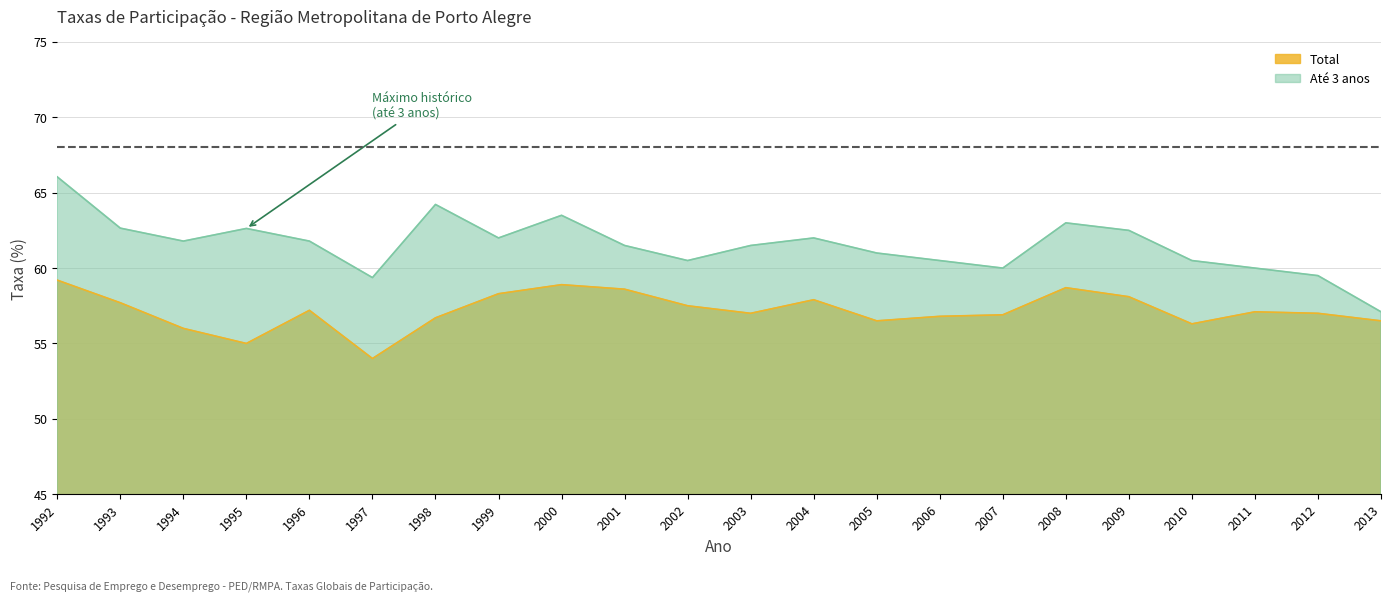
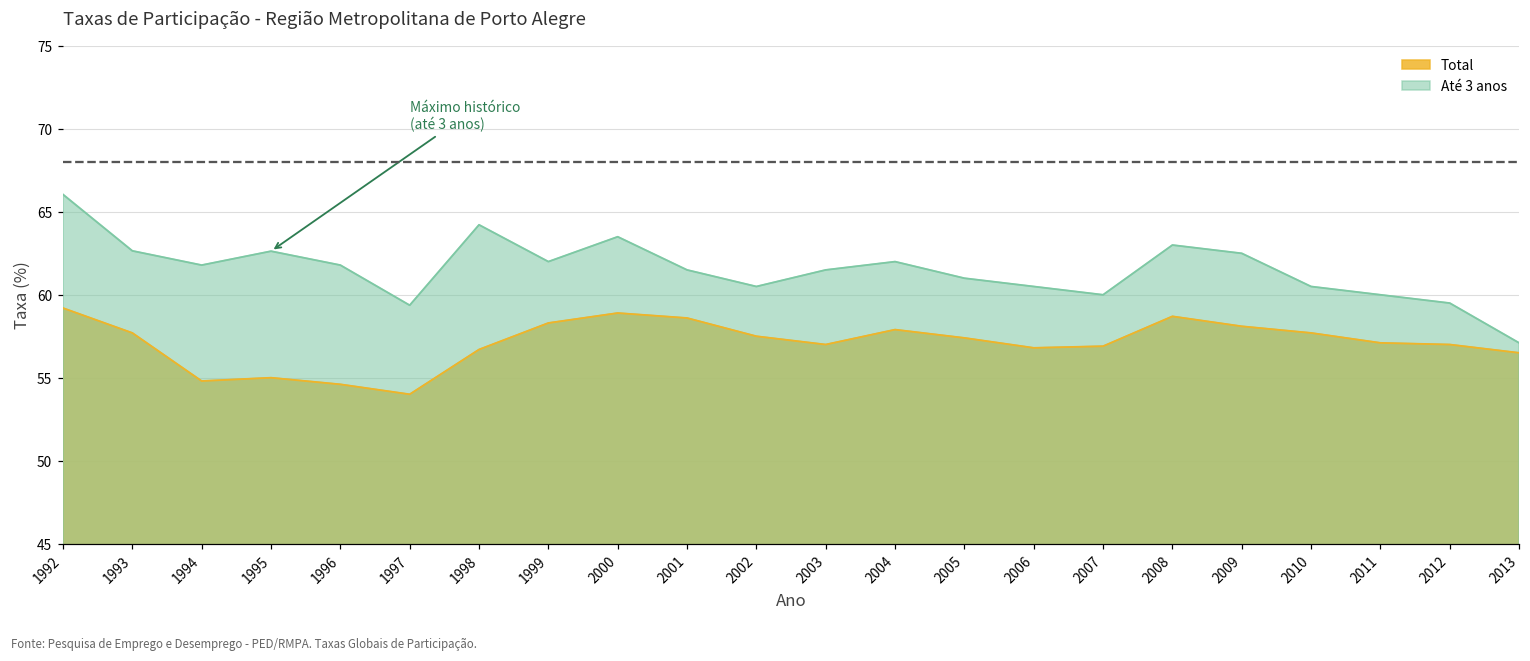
  {
    "Total": {
      "1992": 59.2,
      "1993": 57.7,
-     "1994": 56.0,
+     "1994": 54.8,
      "1995": 55.0,
-     "1996": 57.2,
+     "1996": 54.6,
      "1997": 54.0,
      "1998": 56.7,
      "1999": 58.3,
      "2000": 58.9,
      "2001": 58.6,
      "2002": 57.5,
      "2003": 57.0,
      "2004": 57.9,
-     "2005": 56.5,
+     "2005": 57.4,
      "2006": 56.8,
      "2007": 56.9,
      "2008": 58.7,
      "2009": 58.1,
-     "2010": 56.3,
+     "2010": 57.7,
      "2011": 57.1,
      "2012": 57.0,
      "2013": 56.5
    },
    "Até 3 anos": {
      "1992": 66.1,
      "1993": 62.7,
      "1994": 61.8,
      "1995": 62.6,
      "1996": 61.8,
      "1997": 59.4,
      "1999": 62.0,
      "2000": 63.5,
      "2001": 61.5,
      "2002": 60.5,
      "2003": 61.5,
      "2004": 62.0,
      "2005": 61.0,
      "2006": 60.5,
      "2007": 60.0,
      "2008": 63.0,
      "2009": 62.5,
      "2010": 60.5,
      "2011": 60.0,
      "2012": 59.5,
      "2013": 57.1
    }
  }
